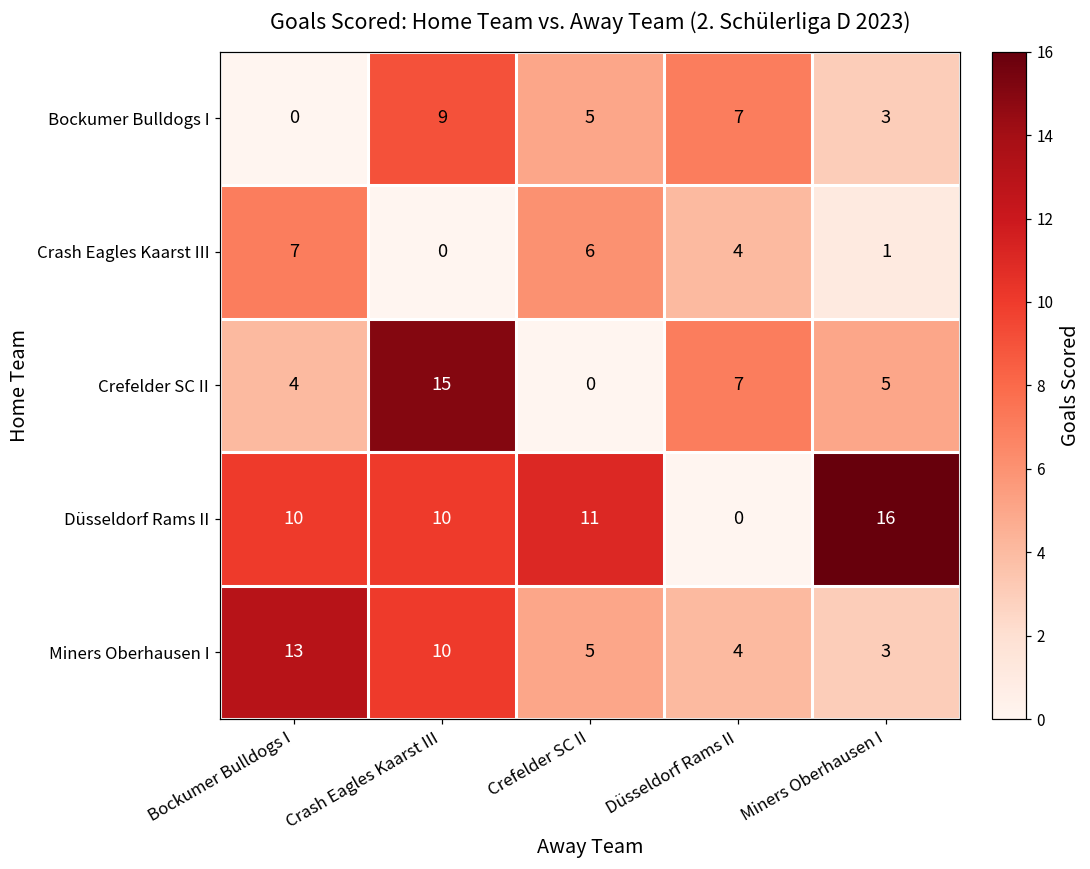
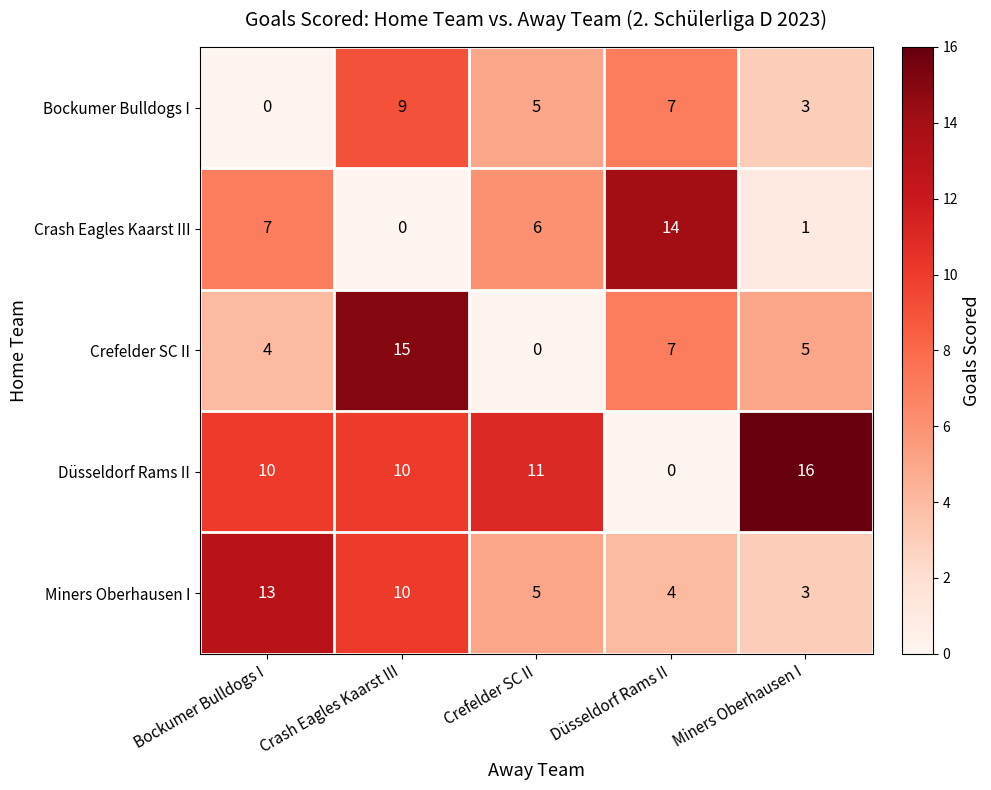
  {
    "Bockumer Bulldogs I": {
      "Bockumer Bulldogs I": 0,
      "Crash Eagles Kaarst III": 9,
      "Crefelder SC II": 5,
      "Düsseldorf Rams II": 7,
      "Miners Oberhausen I": 3
    },
    "Crash Eagles Kaarst III": {
      "Bockumer Bulldogs I": 7,
      "Crash Eagles Kaarst III": 0,
      "Crefelder SC II": 6,
-     "Düsseldorf Rams II": 4,
+     "Düsseldorf Rams II": 14,
      "Miners Oberhausen I": 1
    },
    "Crefelder SC II": {
      "Bockumer Bulldogs I": 4,
      "Crash Eagles Kaarst III": 15,
      "Crefelder SC II": 0,
      "Düsseldorf Rams II": 7,
      "Miners Oberhausen I": 5
    },
    "Düsseldorf Rams II": {
      "Bockumer Bulldogs I": 10,
      "Crash Eagles Kaarst III": 10,
      "Crefelder SC II": 11,
      "Düsseldorf Rams II": 0,
      "Miners Oberhausen I": 16
    },
    "Miners Oberhausen I": {
      "Bockumer Bulldogs I": 13,
      "Crash Eagles Kaarst III": 10,
      "Crefelder SC II": 5,
      "Düsseldorf Rams II": 4,
      "Miners Oberhausen I": 3
    }
  }
